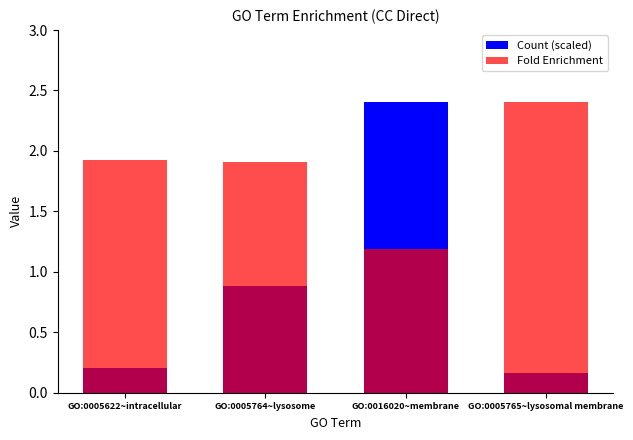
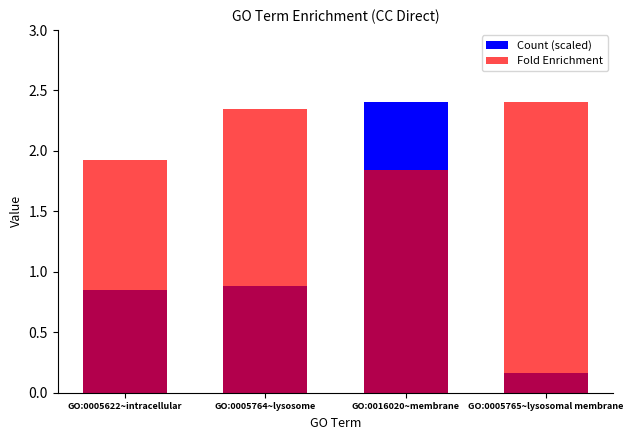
  {
    "Count (scaled)": {
-     "GO:0005622~intracellular": 0.20,
+     "GO:0005622~intracellular": 0.85,
      "GO:0016020~membrane": 2.40
    },
    "Fold Enrichment": {
      "GO:0005622~intracellular": 1.92,
-     "GO:0005764~lysosome": 1.91,
-     "GO:0016020~membrane": 1.19,
+     "GO:0005764~lysosome": 2.35,
+     "GO:0016020~membrane": 1.84,
      "GO:0005765~lysosomal membrane": 2.40
    }
  }
